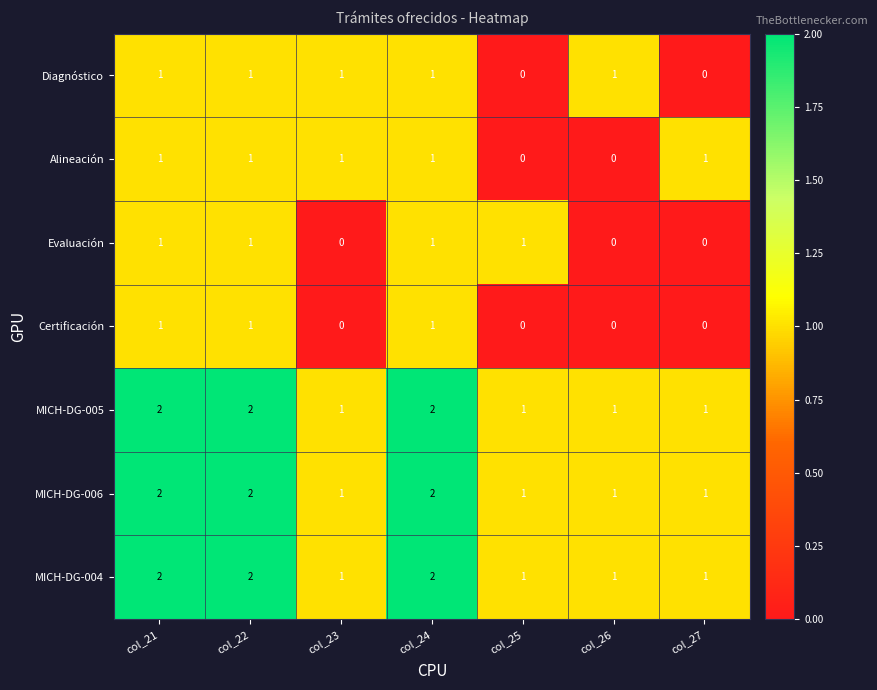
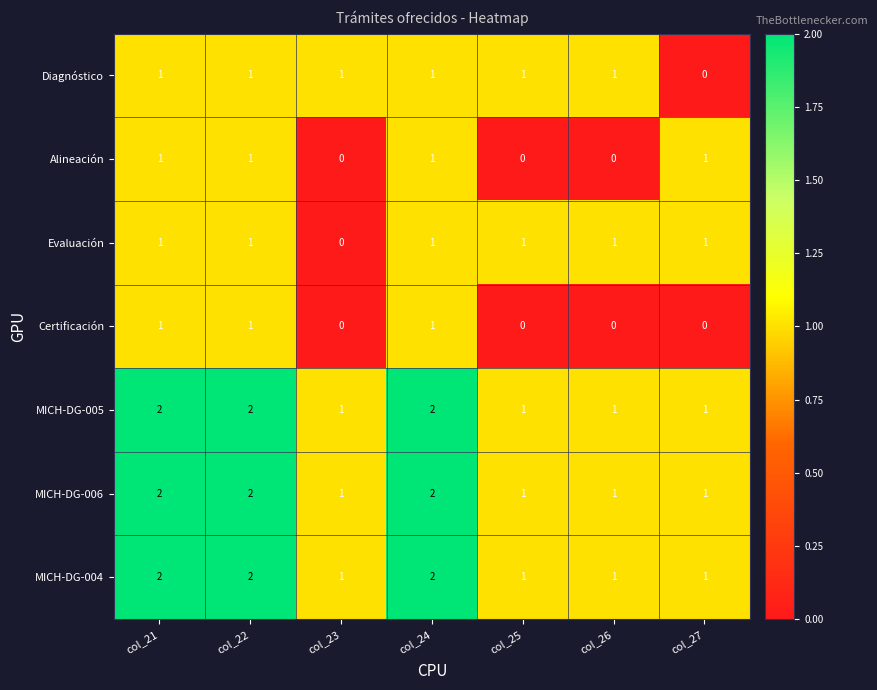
  {
    "Diagnóstico": {
      "col_21": 1,
      "col_22": 1,
      "col_23": 1,
      "col_24": 1,
-     "col_25": 0,
+     "col_25": 1,
      "col_26": 1,
      "col_27": 0
    },
    "Alineación": {
      "col_21": 1,
      "col_22": 1,
-     "col_23": 1,
+     "col_23": 0,
      "col_24": 1,
      "col_25": 0,
      "col_26": 0,
      "col_27": 1
    },
    "Evaluación": {
      "col_21": 1,
      "col_22": 1,
      "col_23": 0,
      "col_24": 1,
      "col_25": 1,
-     "col_26": 0,
-     "col_27": 0
+     "col_26": 1,
+     "col_27": 1
    },
    "Certificación": {
      "col_21": 1,
      "col_22": 1,
      "col_23": 0,
      "col_24": 1,
      "col_25": 0,
      "col_26": 0,
      "col_27": 0
    },
    "MICH-DG-005": {
      "col_21": 2,
      "col_22": 2,
      "col_23": 1,
      "col_24": 2,
      "col_25": 1,
      "col_26": 1,
      "col_27": 1
    },
    "MICH-DG-006": {
      "col_21": 2,
      "col_22": 2,
      "col_23": 1,
      "col_24": 2,
      "col_25": 1,
      "col_26": 1,
      "col_27": 1
    },
    "MICH-DG-004": {
      "col_21": 2,
      "col_22": 2,
      "col_23": 1,
      "col_24": 2,
      "col_25": 1,
      "col_26": 1,
      "col_27": 1
    }
  }
